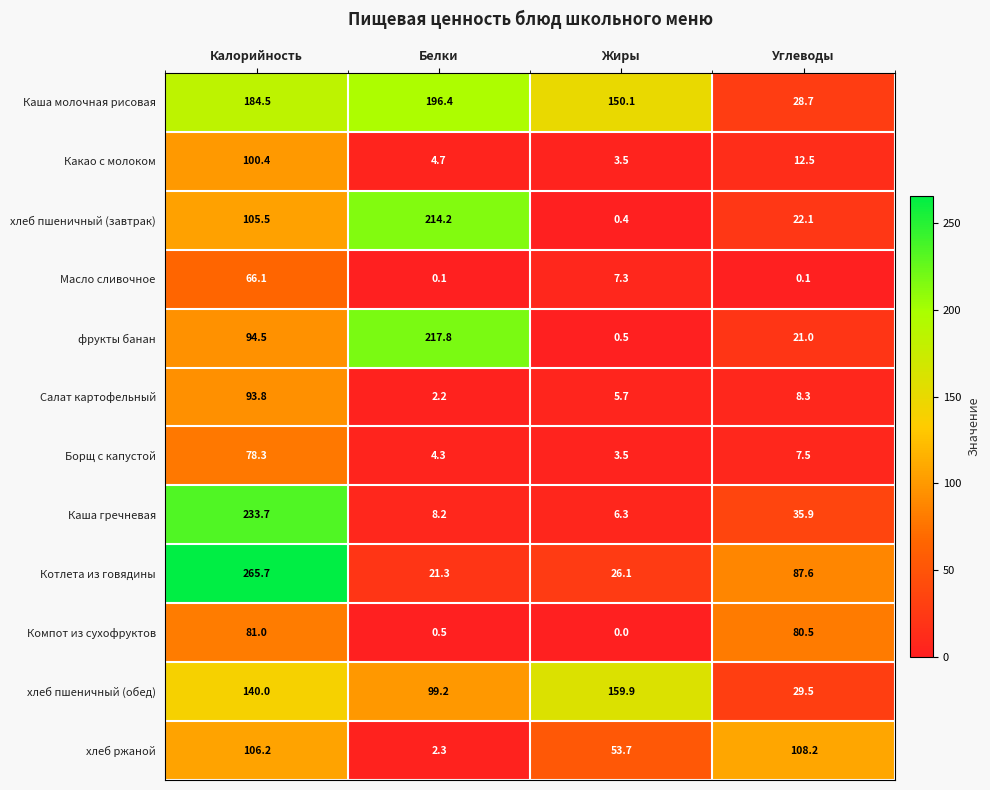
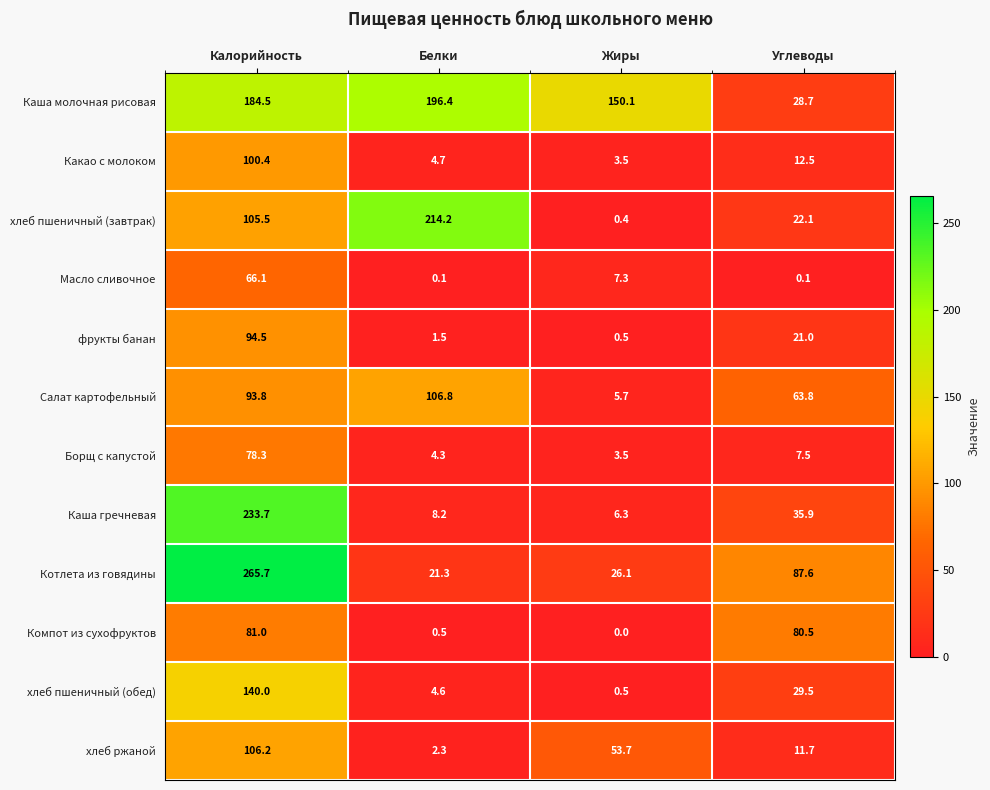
  {
    "Каша молочная рисовая": {
      "Калорийность": 184.5,
      "Белки": 196.4,
      "Жиры": 150.1,
      "Углеводы": 28.7
    },
    "Какао с молоком": {
      "Калорийность": 100.4,
      "Белки": 4.7,
      "Жиры": 3.5,
      "Углеводы": 12.5
    },
    "хлеб пшеничный (завтрак)": {
      "Калорийность": 105.5,
      "Белки": 214.2,
      "Жиры": 0.4,
      "Углеводы": 22.1
    },
    "Масло сливочное": {
      "Калорийность": 66.1,
      "Белки": 0.1,
      "Жиры": 7.3,
      "Углеводы": 0.1
    },
    "фрукты банан": {
      "Калорийность": 94.5,
-     "Белки": 217.8,
+     "Белки": 1.5,
      "Жиры": 0.5,
      "Углеводы": 21.0
    },
    "Салат картофельный": {
      "Калорийность": 93.8,
-     "Белки": 2.2,
+     "Белки": 106.8,
      "Жиры": 5.7,
-     "Углеводы": 8.3
+     "Углеводы": 63.8
    },
    "Борщ с капустой": {
      "Калорийность": 78.3,
      "Белки": 4.3,
      "Жиры": 3.5,
      "Углеводы": 7.5
    },
    "Каша гречневая": {
      "Калорийность": 233.7,
      "Белки": 8.2,
      "Жиры": 6.3,
      "Углеводы": 35.9
    },
    "Котлета из говядины": {
      "Калорийность": 265.7,
      "Белки": 21.3,
      "Жиры": 26.1,
      "Углеводы": 87.6
    },
    "Компот из сухофруктов": {
      "Калорийность": 81.0,
      "Белки": 0.5,
      "Жиры": 0.0,
      "Углеводы": 80.5
    },
    "хлеб пшеничный (обед)": {
      "Калорийность": 140.0,
-     "Белки": 99.2,
-     "Жиры": 159.9,
+     "Белки": 4.6,
+     "Жиры": 0.5,
      "Углеводы": 29.5
    },
    "хлеб ржаной": {
      "Калорийность": 106.2,
      "Белки": 2.3,
      "Жиры": 53.7,
-     "Углеводы": 108.2
+     "Углеводы": 11.7
    }
  }
